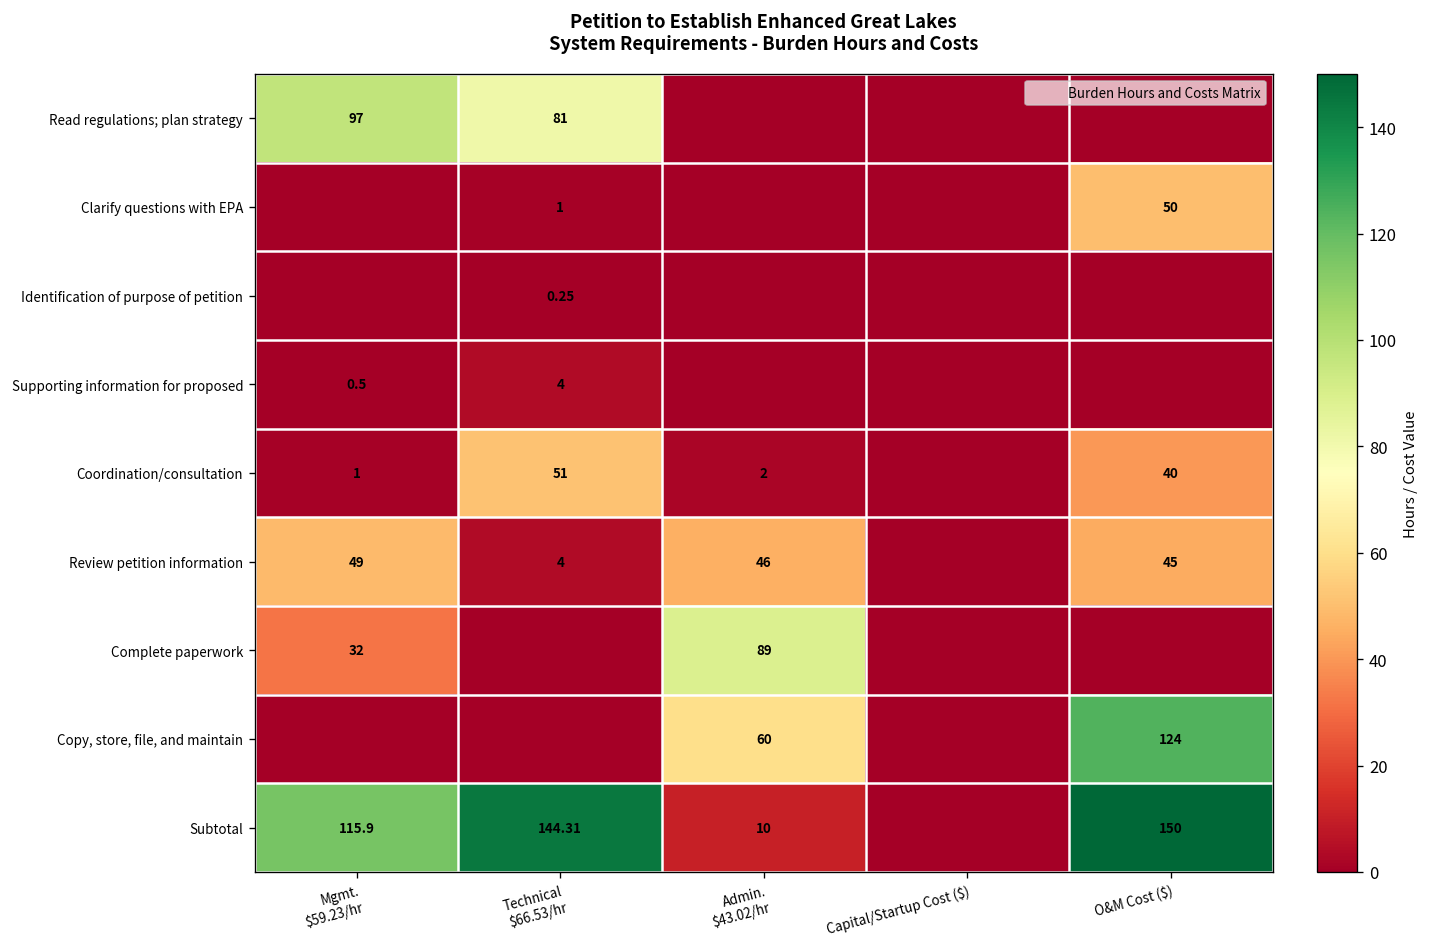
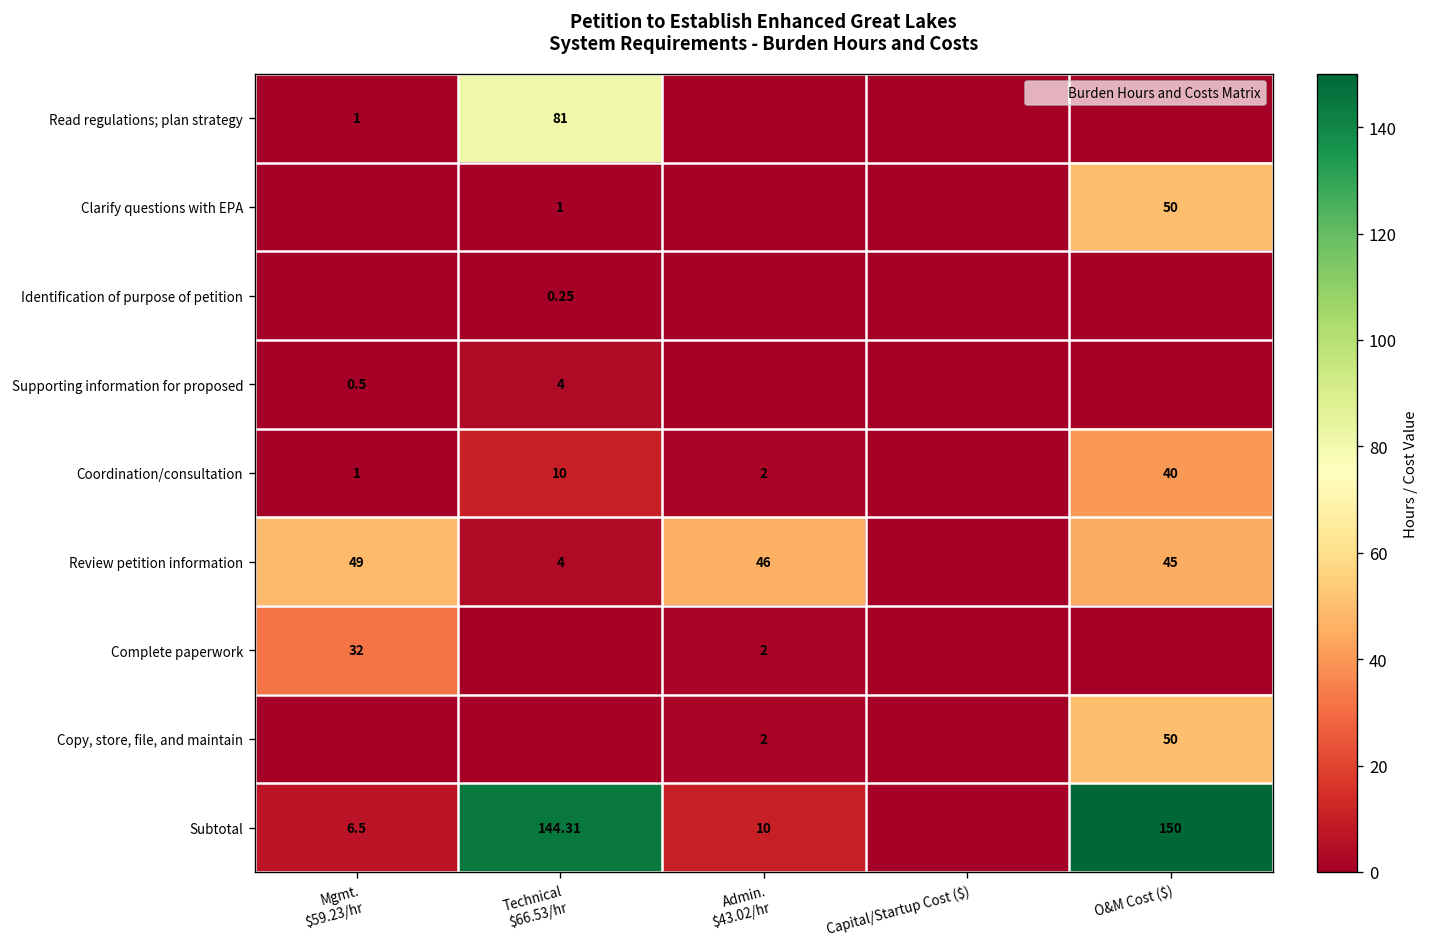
  {
    "Read regulations; plan strategy": {
-     "Mgmt. $59.23/hr": 97,
+     "Mgmt. $59.23/hr": 1,
      "Technical $66.53/hr": 81
    },
    "Clarify questions with EPA": {
      "Technical $66.53/hr": 1,
      "O&M Cost ($)": 50
    },
    "Identification of purpose of petition": {
      "Technical $66.53/hr": 0.25
    },
    "Supporting information for proposed": {
      "Mgmt. $59.23/hr": 0.5,
      "Technical $66.53/hr": 4
    },
    "Coordination/consultation": {
      "Mgmt. $59.23/hr": 1,
-     "Technical $66.53/hr": 51,
+     "Technical $66.53/hr": 10,
      "Admin. $43.02/hr": 2,
      "O&M Cost ($)": 40
    },
    "Review petition information": {
      "Mgmt. $59.23/hr": 49,
      "Technical $66.53/hr": 4,
      "Admin. $43.02/hr": 46,
      "O&M Cost ($)": 45
    },
    "Complete paperwork": {
      "Mgmt. $59.23/hr": 32,
-     "Admin. $43.02/hr": 89
+     "Admin. $43.02/hr": 2
    },
    "Copy, store, file, and maintain": {
-     "Admin. $43.02/hr": 60,
-     "O&M Cost ($)": 124
+     "Admin. $43.02/hr": 2,
+     "O&M Cost ($)": 50
    },
    "Subtotal": {
-     "Mgmt. $59.23/hr": 115.9,
+     "Mgmt. $59.23/hr": 6.5,
      "Technical $66.53/hr": 144.31,
      "Admin. $43.02/hr": 10,
      "O&M Cost ($)": 150
    }
  }
